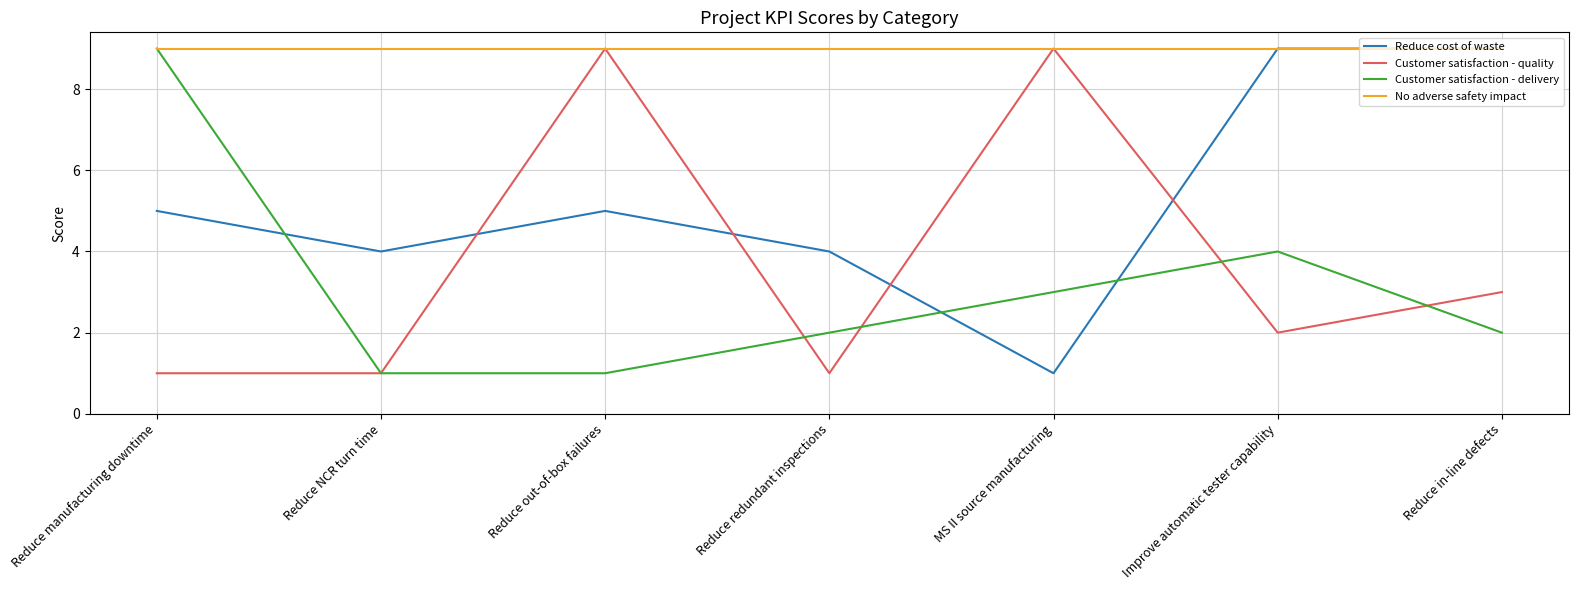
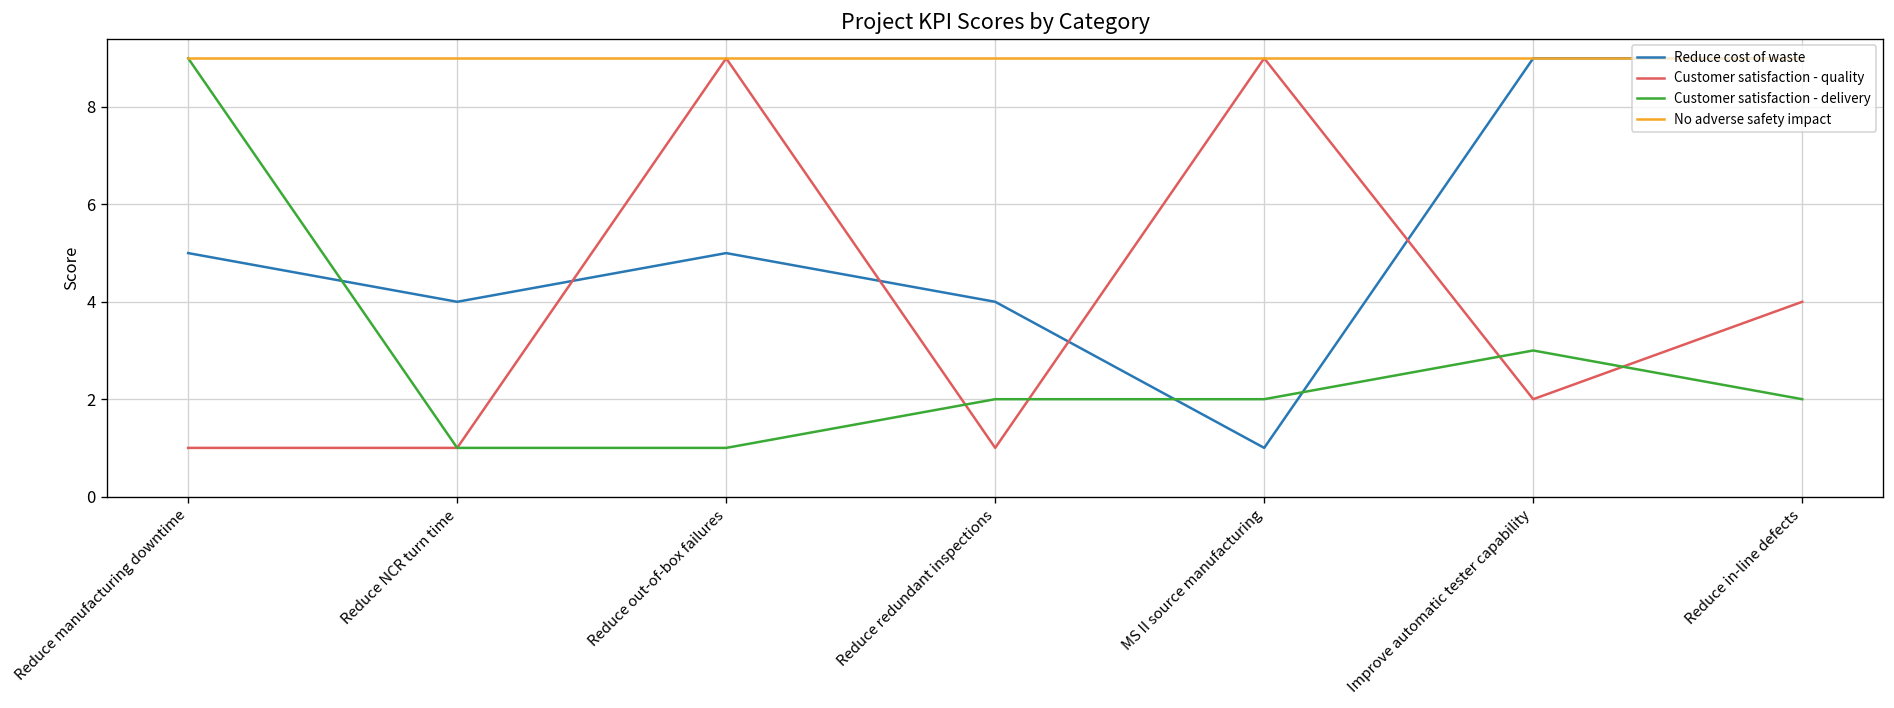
  {
    "Reduce cost of waste": {
      "Reduce manufacturing downtime": 5,
      "Reduce NCR turn time": 4,
      "Reduce out-of-box failures": 5,
      "Reduce redundant inspections": 4,
      "MS II source manufacturing": 1
    },
    "Customer satisfaction - quality": {
      "Reduce manufacturing downtime": 1,
      "Reduce redundant inspections": 1,
      "Improve automatic tester capability": 2,
-     "Reduce in-line defects": 3
+     "Reduce in-line defects": 4
    },
    "Customer satisfaction - delivery": {
      "Reduce out-of-box failures": 1,
      "Reduce redundant inspections": 2,
-     "MS II source manufacturing": 3,
-     "Improve automatic tester capability": 4,
+     "MS II source manufacturing": 2,
+     "Improve automatic tester capability": 3,
      "Reduce in-line defects": 2
    },
    "No adverse safety impact": {
      "Reduce NCR turn time": 9,
      "Reduce redundant inspections": 9
    }
  }
